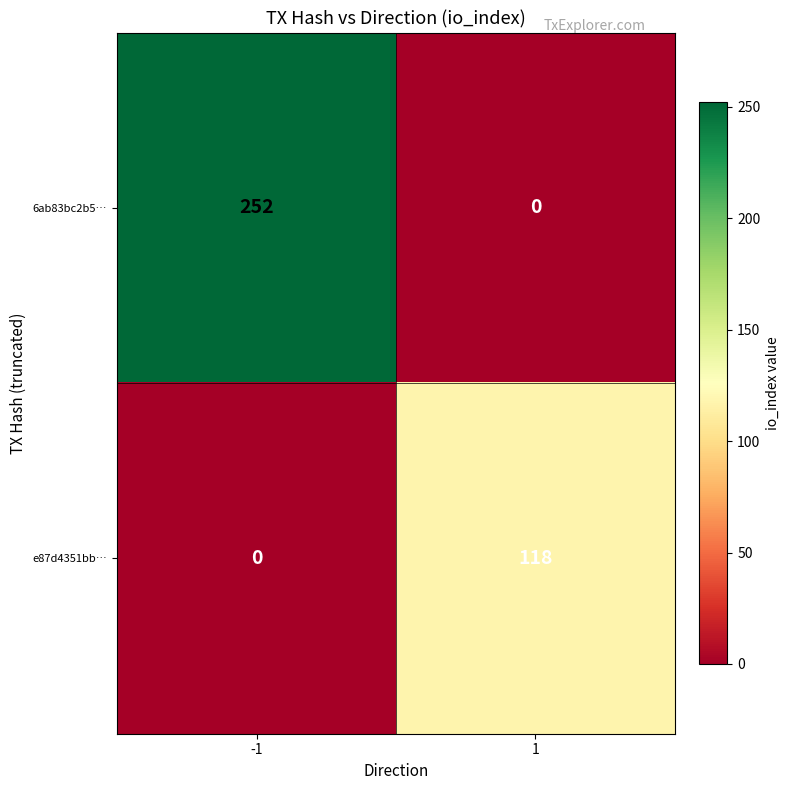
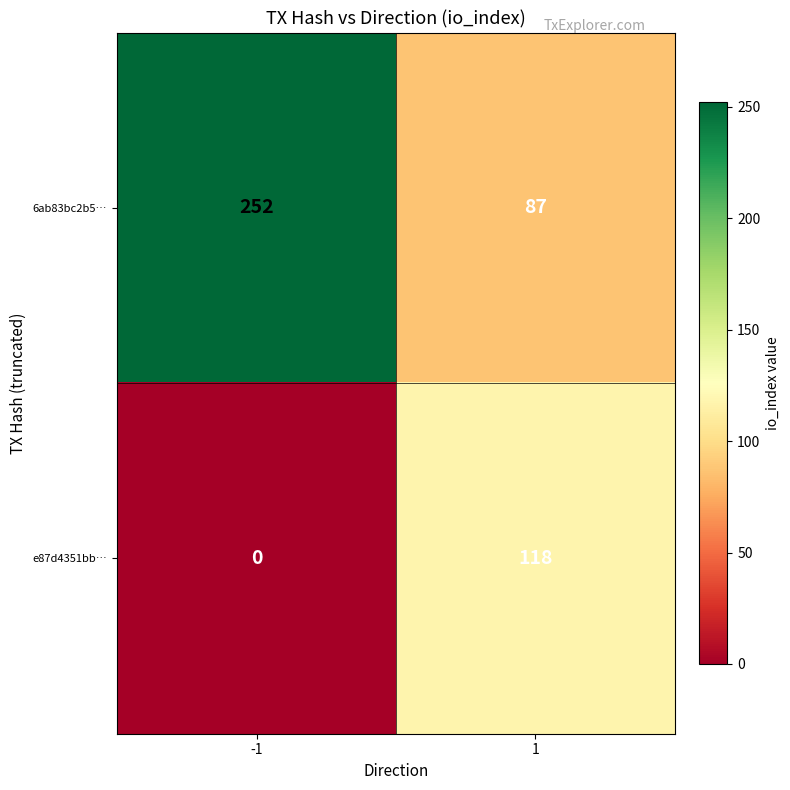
  {
    "6ab83bc2b5…": {
      "-1": 252,
-     "1": 0
+     "1": 87
    },
    "e87d4351bb…": {
      "-1": 0,
      "1": 118
    }
  }
